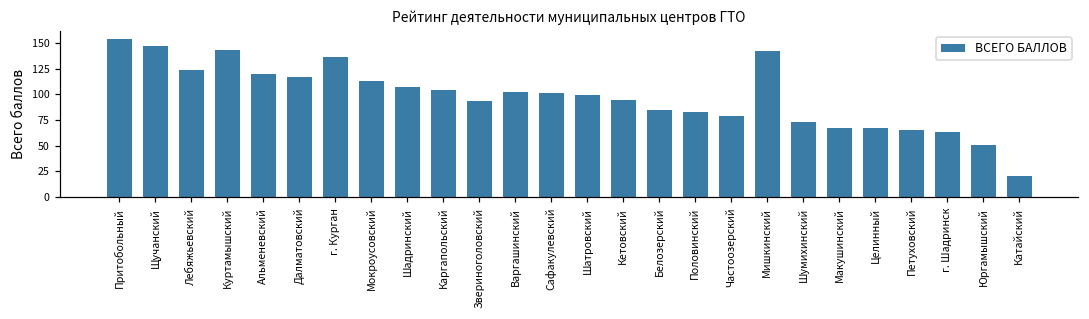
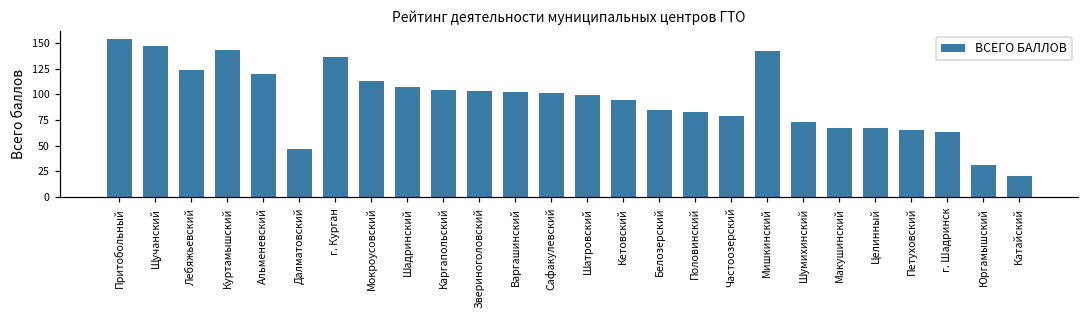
  {
    "Притобольный": 150,
    "Щучанский": 150,
    "Лебяжьевский": 120,
    "Куртамышский": 140,
    "Альменевский": 120,
-   "Далматовский": 120,
+   "Далматовский": 50,
    "г. Курган": 140,
    "Мокроусовский": 110,
    "Шадринский": 110,
    "Каргапольский": 100,
-   "Звериноголовский": 90,
+   "Звериноголовский": 100,
    "Варгашинский": 100,
    "Сафакулевский": 100,
    "Шатровский": 100,
    "Кетовский": 100,
    "Белозерский": 90,
    "Половинский": 80,
    "Частоозерский": 80,
    "Мишкинский": 140,
    "Шумихинский": 70,
    "Макушинский": 70,
    "Целинный": 70,
    "Петуховский": 70,
    "г. Шадринск": 60,
-   "Юргамышский": 50,
+   "Юргамышский": 30,
    "Катайский": 20
  }
